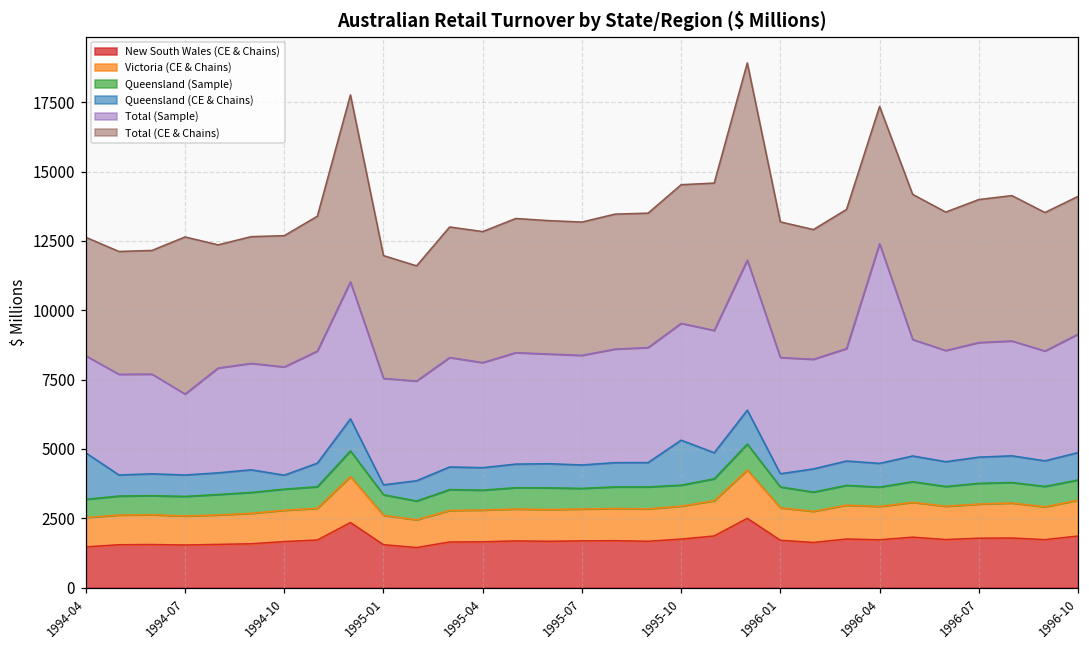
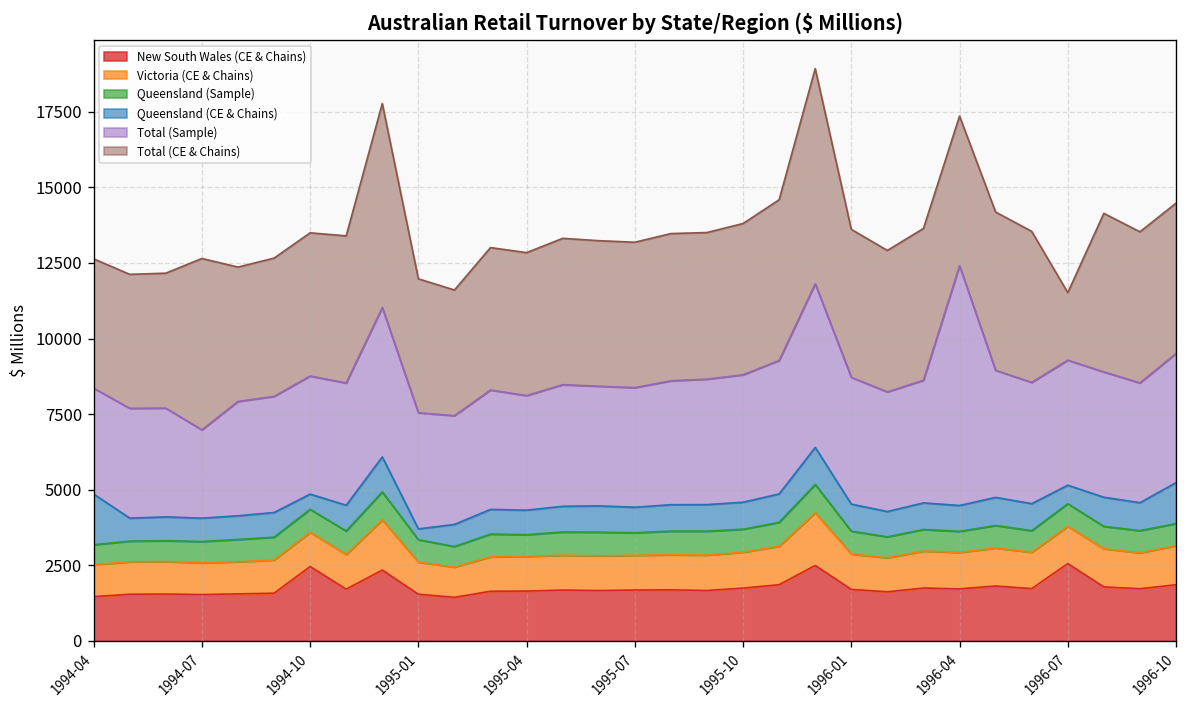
  {
    "New South Wales (CE & Chains)": {
      "1994-04": 1500,
      "1994-07": 1500,
-     "1994-10": 1700,
+     "1994-10": 2500,
      "1995-01": 1500,
      "1995-04": 1600,
      "1995-07": 1700,
      "1995-10": 1700,
      "1996-01": 1700,
      "1996-04": 1700,
-     "1996-07": 1800,
+     "1996-07": 2600,
      "1996-10": 1900
    },
    "Victoria (CE & Chains)": {
      "1994-04": 1100,
      "1994-07": 1000,
      "1994-10": 1100,
      "1995-01": 1100,
      "1995-04": 1100,
      "1995-07": 1100,
      "1995-10": 1200,
      "1996-01": 1200,
      "1996-04": 1200,
      "1996-07": 1200,
      "1996-10": 1300
    },
    "Queensland (Sample)": {
      "1994-04": 700,
      "1994-07": 700,
      "1994-10": 800,
      "1995-01": 700,
      "1995-04": 700,
      "1995-07": 700,
      "1995-10": 800,
      "1996-01": 800,
      "1996-04": 700,
      "1996-07": 700,
      "1996-10": 700
    },
    "Queensland (CE & Chains)": {
      "1994-04": 1700,
      "1994-07": 800,
      "1994-10": 500,
      "1995-01": 400,
      "1995-04": 800,
      "1995-07": 800,
-     "1995-10": 1600,
-     "1996-01": 500,
+     "1995-10": 900,
+     "1996-01": 900,
      "1996-04": 900,
-     "1996-07": 900,
-     "1996-10": 1000
+     "1996-07": 600,
+     "1996-10": 1400
    },
    "Total (Sample)": {
      "1994-04": 3500,
      "1994-07": 2900,
      "1994-10": 3900,
      "1995-01": 3800,
      "1995-04": 3800,
      "1995-07": 4000,
      "1995-10": 4200,
      "1996-01": 4200,
      "1996-04": 7900,
      "1996-07": 4100,
      "1996-10": 4300
    },
    "Total (CE & Chains)": {
      "1994-04": 4300,
      "1994-07": 5700,
      "1994-10": 4700,
      "1995-01": 4400,
      "1995-04": 4700,
      "1995-07": 4800,
      "1995-10": 5000,
      "1996-01": 4900,
      "1996-04": 4900,
-     "1996-07": 5200,
+     "1996-07": 2200,
      "1996-10": 5000
    }
  }
